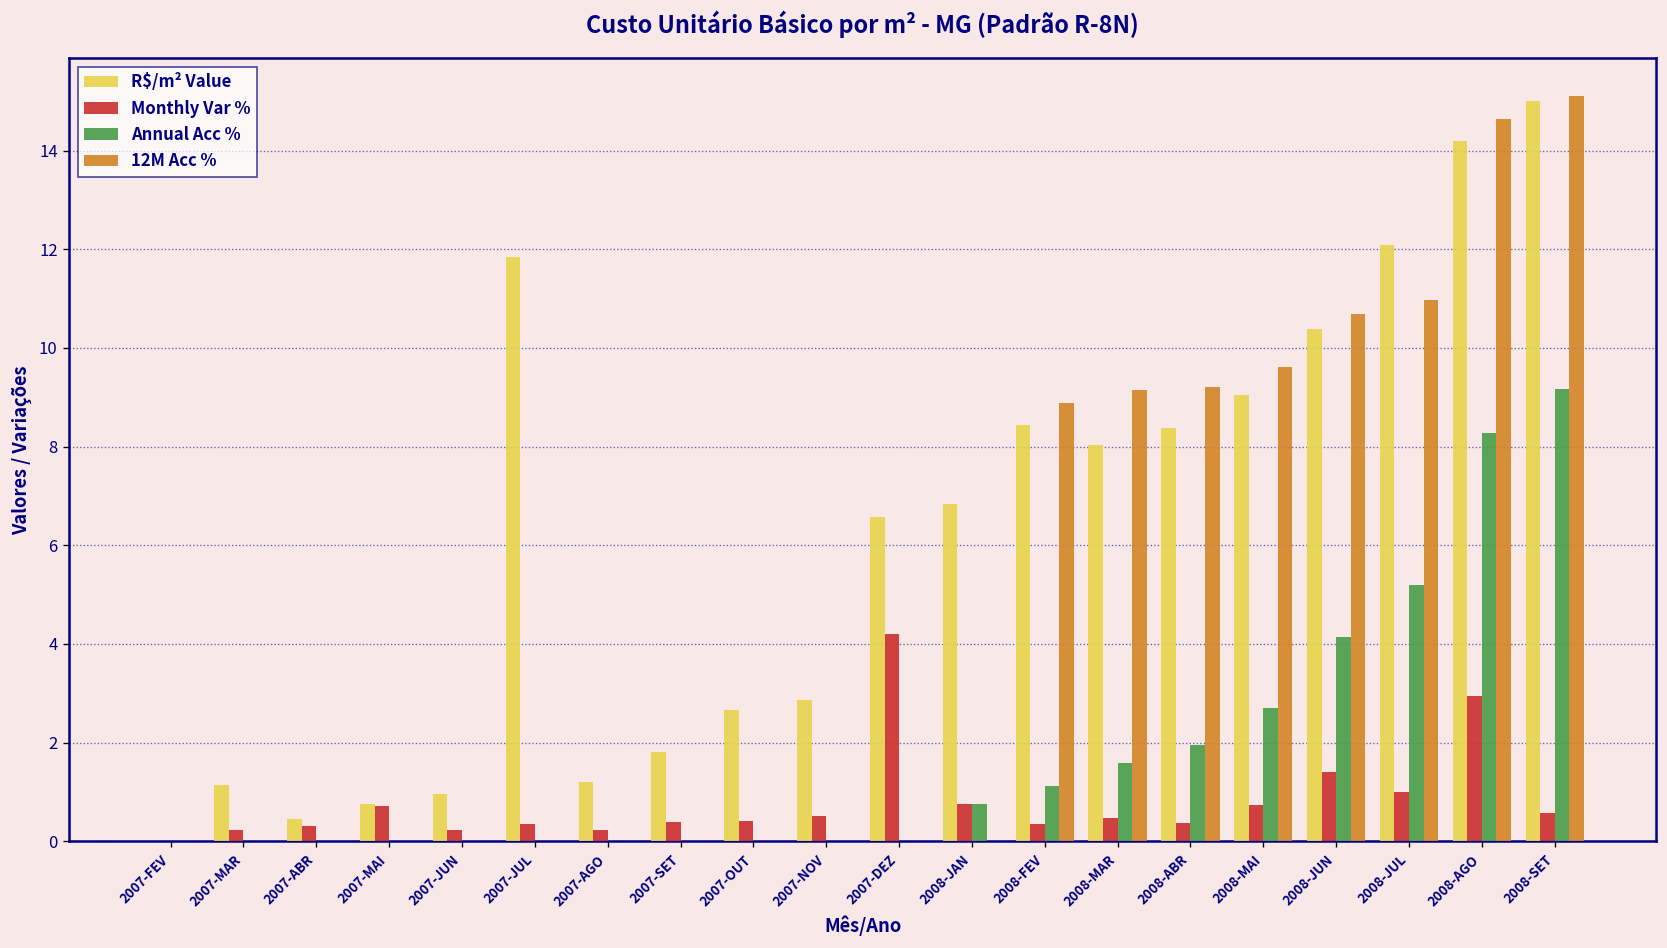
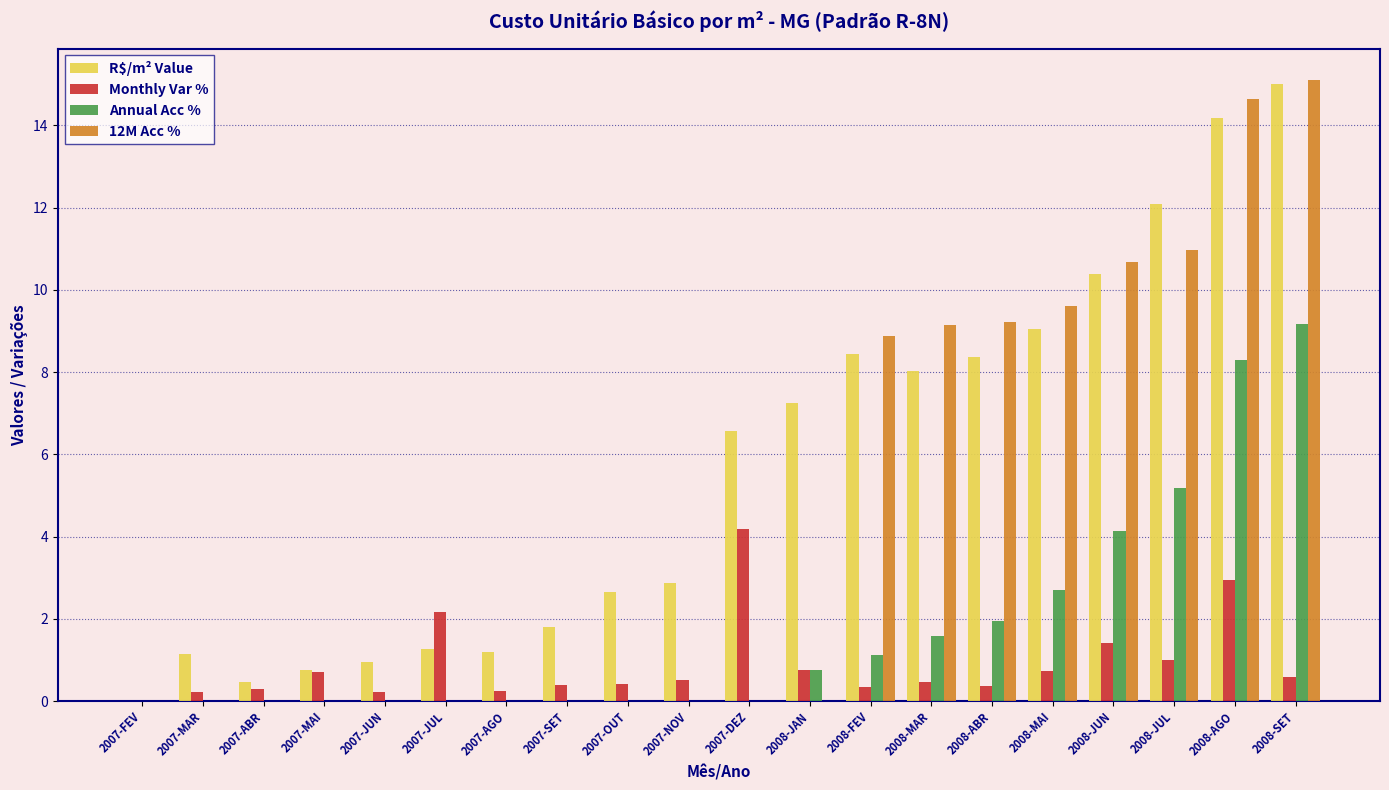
  {
    "R$/m² Value": {
      "2007-FEV": 0.0,
      "2007-MAR": 1.1,
      "2007-ABR": 0.5,
      "2007-MAI": 0.8,
      "2007-JUN": 1.0,
-     "2007-JUL": 11.8,
+     "2007-JUL": 1.3,
      "2007-AGO": 1.2,
      "2007-SET": 1.8,
      "2007-OUT": 2.7,
      "2007-NOV": 2.9,
      "2007-DEZ": 6.6,
-     "2008-JAN": 6.8,
+     "2008-JAN": 7.3,
      "2008-FEV": 8.4,
      "2008-MAR": 8.0,
      "2008-ABR": 8.4,
      "2008-MAI": 9.1,
      "2008-JUN": 10.4,
      "2008-JUL": 12.1,
      "2008-AGO": 14.2,
      "2008-SET": 15.0
    },
    "Monthly Var %": {
      "2007-FEV": 0.0,
      "2007-MAR": 0.2,
      "2007-ABR": 0.3,
      "2007-MAI": 0.7,
      "2007-JUN": 0.2,
-     "2007-JUL": 0.3,
+     "2007-JUL": 2.2,
      "2007-AGO": 0.2,
      "2007-SET": 0.4,
      "2007-OUT": 0.4,
      "2007-NOV": 0.5,
      "2007-DEZ": 4.2,
      "2008-JAN": 0.8,
      "2008-FEV": 0.4,
      "2008-MAR": 0.5,
      "2008-ABR": 0.4,
      "2008-MAI": 0.7,
      "2008-JUN": 1.4,
      "2008-JUL": 1.0,
      "2008-AGO": 2.9,
      "2008-SET": 0.6
    },
    "Annual Acc %": {
      "2007-FEV": 0.0,
      "2007-MAR": 0.0,
      "2007-ABR": 0.0,
      "2007-MAI": 0.0,
      "2007-JUN": 0.0,
      "2007-JUL": 0.0,
      "2007-AGO": 0.0,
      "2007-SET": 0.0,
      "2007-OUT": 0.0,
      "2007-NOV": 0.0,
      "2007-DEZ": 0.0,
      "2008-JAN": 0.8,
      "2008-FEV": 1.1,
      "2008-MAR": 1.6,
      "2008-ABR": 2.0,
      "2008-MAI": 2.7,
      "2008-JUN": 4.1,
      "2008-JUL": 5.2,
      "2008-AGO": 8.3,
      "2008-SET": 9.2
    },
    "12M Acc %": {
      "2007-FEV": 0.0,
      "2007-MAR": 0.0,
      "2007-ABR": 0.0,
      "2007-MAI": 0.0,
      "2007-JUN": 0.0,
      "2007-JUL": 0.0,
      "2007-AGO": 0.0,
      "2007-SET": 0.0,
      "2007-OUT": 0.0,
      "2007-NOV": 0.0,
      "2007-DEZ": 0.0,
      "2008-JAN": 0.0,
      "2008-FEV": 8.9,
      "2008-MAR": 9.1,
      "2008-ABR": 9.2,
      "2008-MAI": 9.6,
      "2008-JUN": 10.7,
      "2008-JUL": 11.0,
      "2008-AGO": 14.6,
      "2008-SET": 15.1
    }
  }
